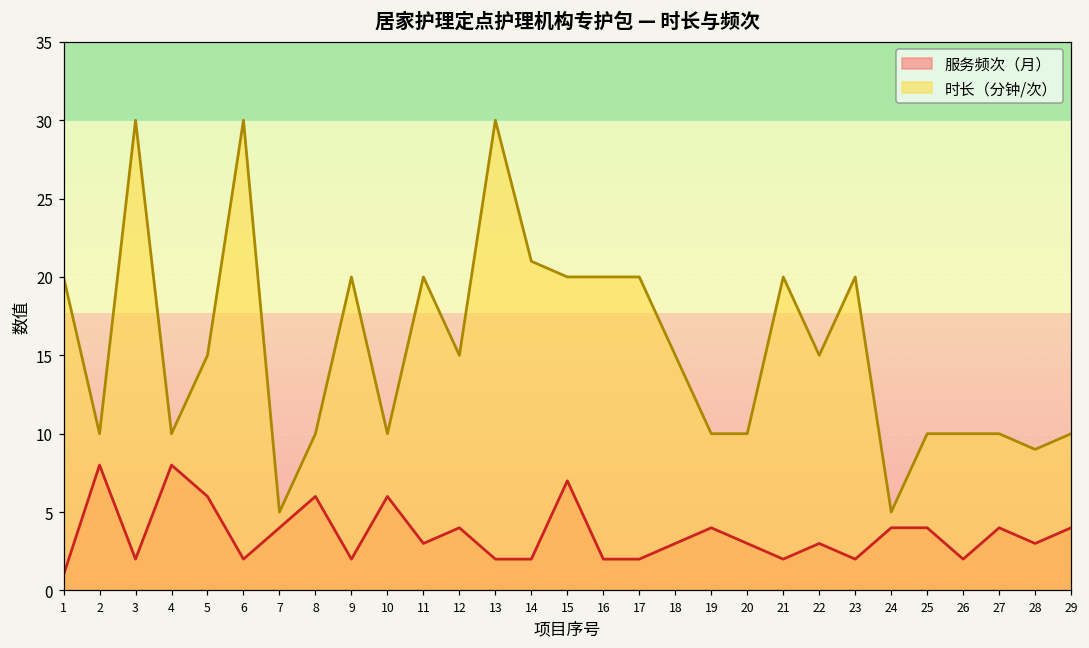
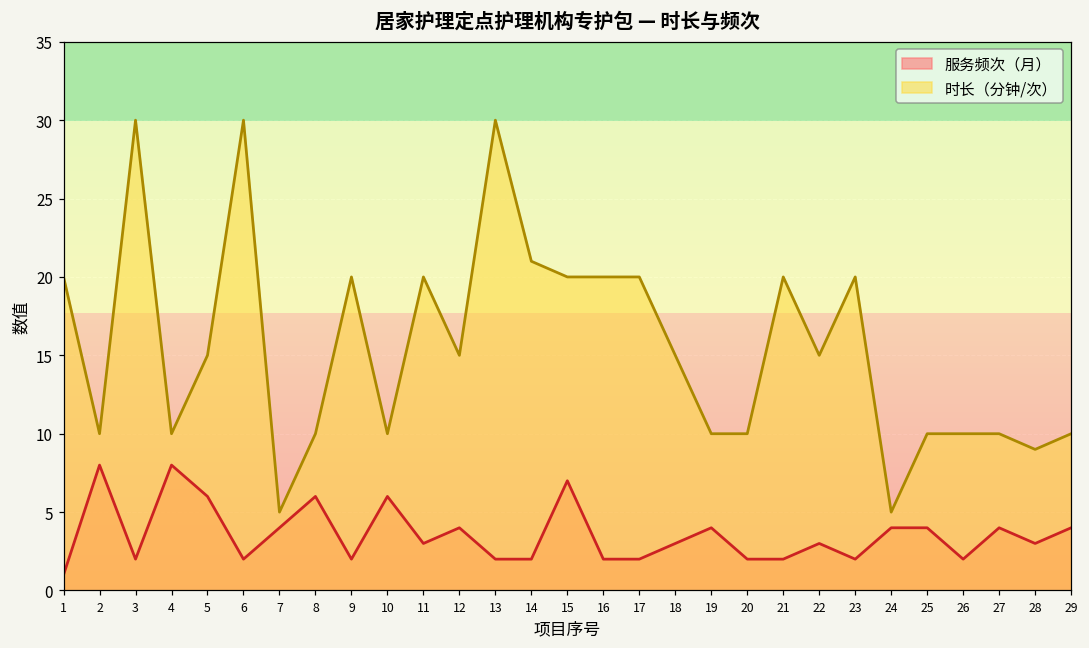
  {
    "服务频次（月）": {
      "1": 1,
      "2": 8,
      "3": 2,
      "4": 8,
      "5": 6,
      "6": 2,
      "7": 4,
      "8": 6,
      "9": 2,
      "10": 6,
      "11": 3,
      "12": 4,
      "13": 2,
      "14": 2,
      "15": 7,
      "16": 2,
      "17": 2,
      "18": 3,
      "19": 4,
-     "20": 3,
+     "20": 2,
      "21": 2,
      "22": 3,
      "23": 2,
      "24": 4,
      "25": 4,
      "26": 2,
      "27": 4,
      "28": 3,
      "29": 4
    },
    "时长（分钟/次）": {
      "1": 20,
      "2": 10,
      "3": 30,
      "4": 10,
      "5": 15,
      "6": 30,
      "7": 5,
      "8": 10,
      "9": 20,
      "10": 10,
      "11": 20,
      "12": 15,
      "13": 30,
      "14": 21,
      "15": 20,
      "16": 20,
      "17": 20,
      "18": 15,
      "19": 10,
      "20": 10,
      "21": 20,
      "22": 15,
      "23": 20,
      "24": 5,
      "25": 10,
      "26": 10,
      "27": 10,
      "28": 9,
      "29": 10
    }
  }
